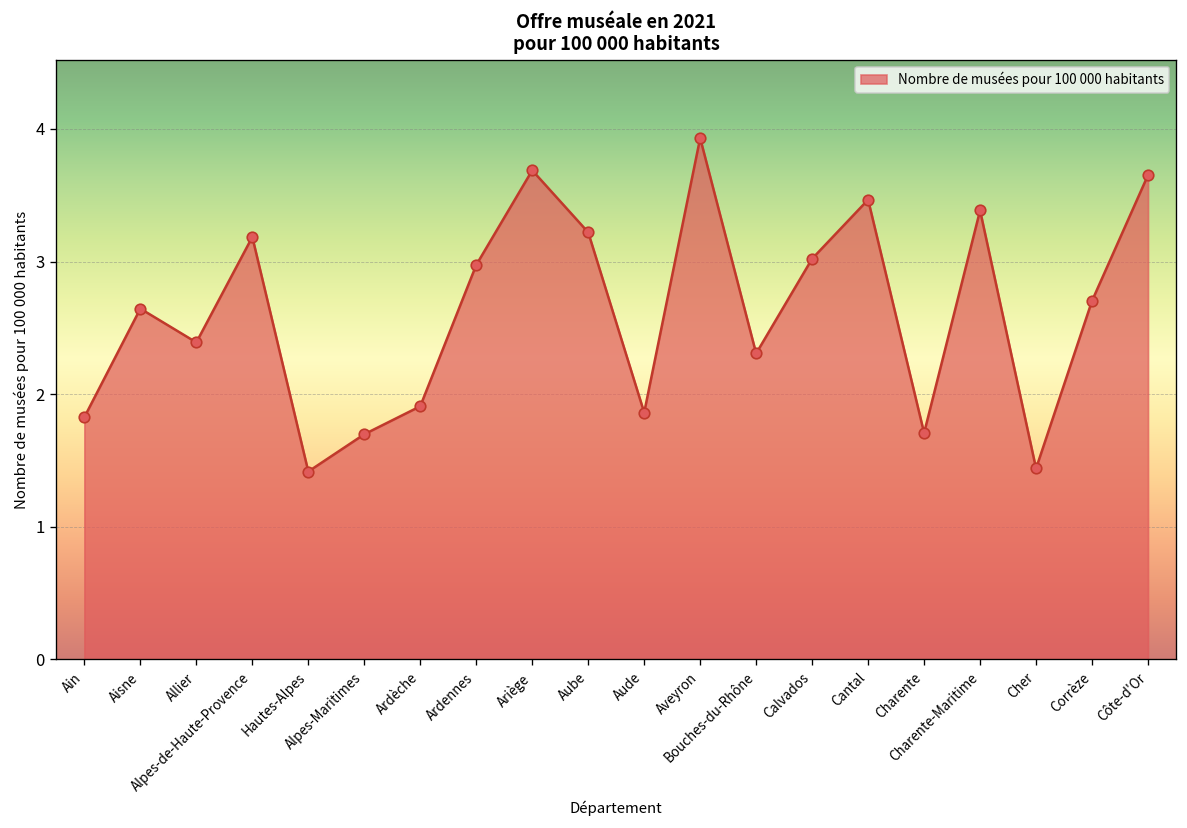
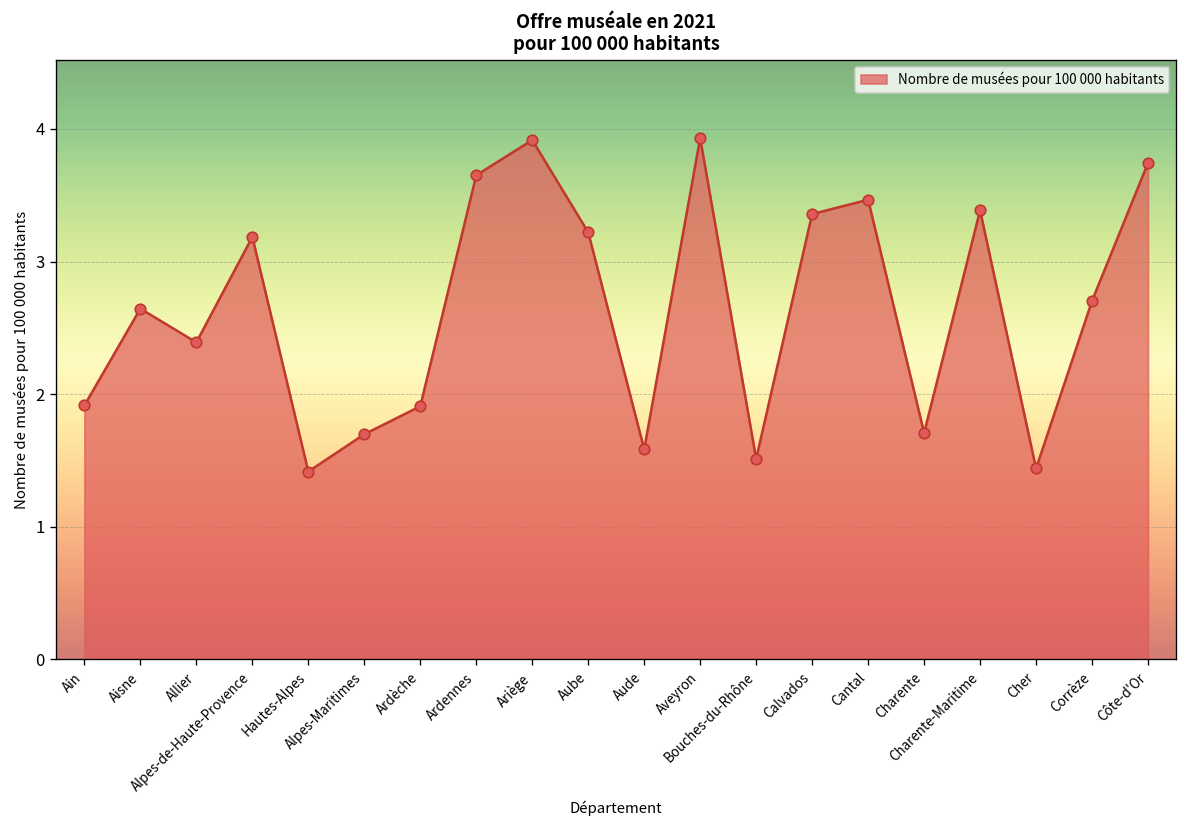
  {
-   "Ain": 1.83,
+   "Ain": 1.91,
    "Aisne": 2.64,
    "Allier": 2.39,
    "Alpes-de-Haute-Provence": 3.19,
    "Hautes-Alpes": 1.42,
    "Alpes-Maritimes": 1.70,
    "Ardèche": 1.91,
-   "Ardennes": 2.97,
-   "Ariège": 3.69,
+   "Ardennes": 3.65,
+   "Ariège": 3.92,
    "Aube": 3.22,
-   "Aude": 1.86,
+   "Aude": 1.58,
    "Aveyron": 3.93,
-   "Bouches-du-Rhône": 2.31,
-   "Calvados": 3.02,
+   "Bouches-du-Rhône": 1.51,
+   "Calvados": 3.36,
    "Cantal": 3.47,
    "Charente": 1.71,
    "Charente-Maritime": 3.39,
    "Cher": 1.44,
    "Corrèze": 2.70,
-   "Côte-d'Or": 3.65
+   "Côte-d'Or": 3.74
  }
